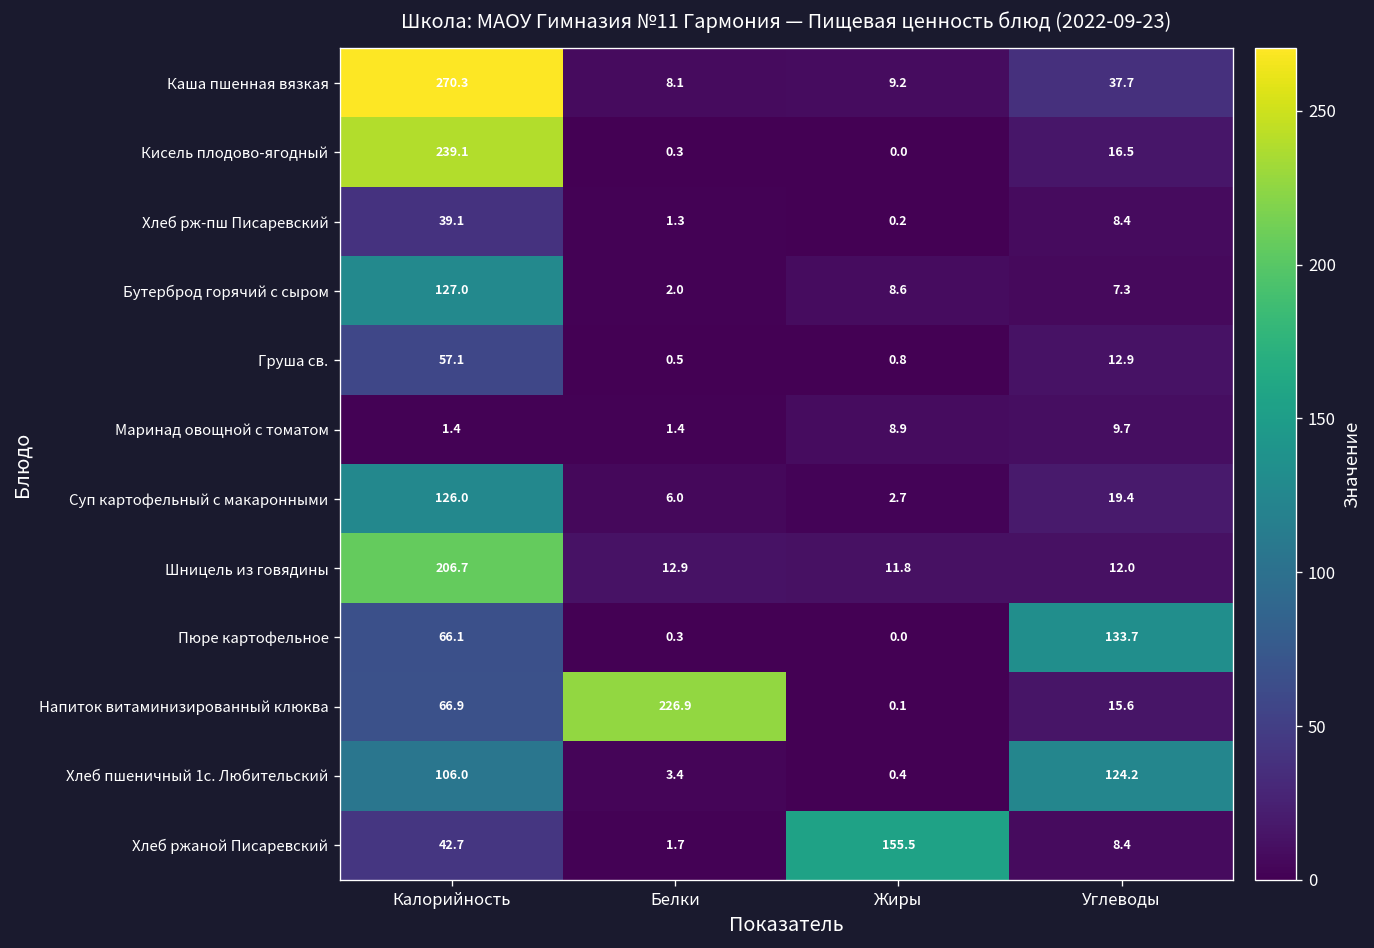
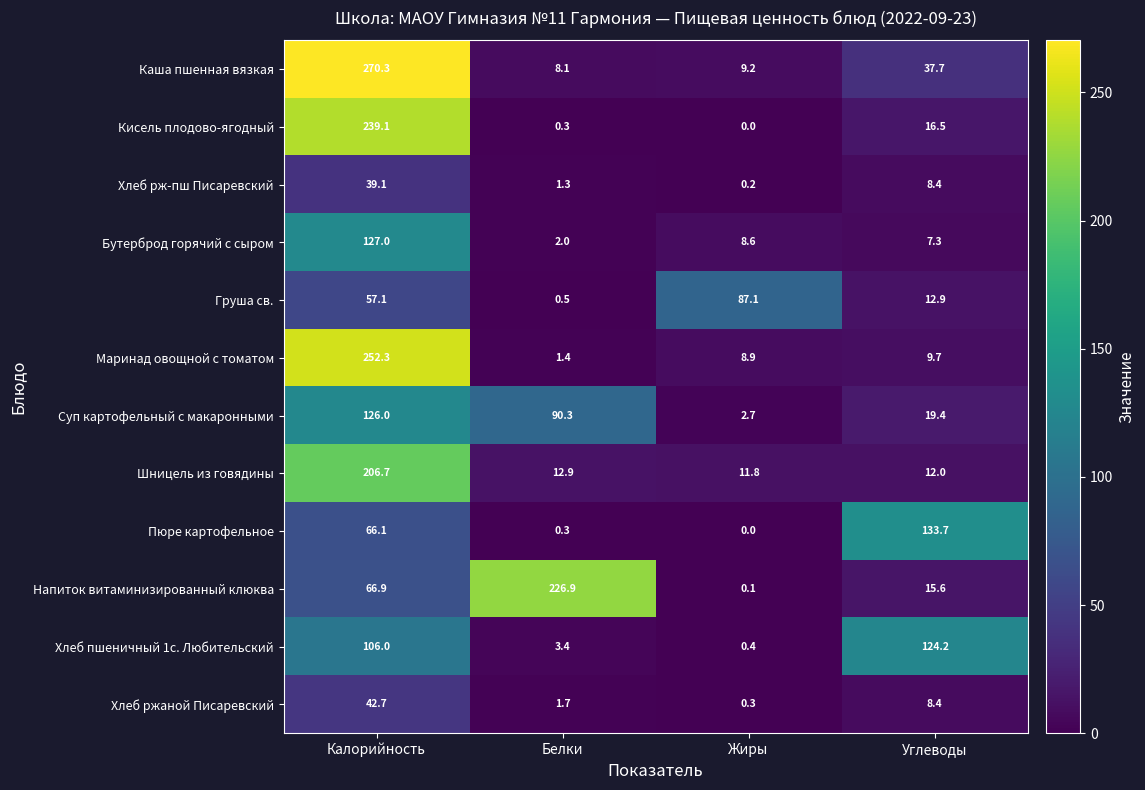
  {
    "Каша пшенная вязкая": {
      "Калорийность": 270.3,
      "Белки": 8.1,
      "Жиры": 9.2,
      "Углеводы": 37.7
    },
    "Кисель плодово-ягодный": {
      "Калорийность": 239.1,
      "Белки": 0.3,
      "Жиры": 0.0,
      "Углеводы": 16.5
    },
    "Хлеб рж-пш Писаревский": {
      "Калорийность": 39.1,
      "Белки": 1.3,
      "Жиры": 0.2,
      "Углеводы": 8.4
    },
    "Бутерброд горячий с сыром": {
      "Калорийность": 127.0,
      "Белки": 2.0,
      "Жиры": 8.6,
      "Углеводы": 7.3
    },
    "Груша св.": {
      "Калорийность": 57.1,
      "Белки": 0.5,
-     "Жиры": 0.8,
+     "Жиры": 87.1,
      "Углеводы": 12.9
    },
    "Маринад овощной с томатом": {
-     "Калорийность": 1.4,
+     "Калорийность": 252.3,
      "Белки": 1.4,
      "Жиры": 8.9,
      "Углеводы": 9.7
    },
    "Суп картофельный с макаронными": {
      "Калорийность": 126.0,
-     "Белки": 6.0,
+     "Белки": 90.3,
      "Жиры": 2.7,
      "Углеводы": 19.4
    },
    "Шницель из говядины": {
      "Калорийность": 206.7,
      "Белки": 12.9,
      "Жиры": 11.8,
      "Углеводы": 12.0
    },
    "Пюре картофельное": {
      "Калорийность": 66.1,
      "Белки": 0.3,
      "Жиры": 0.0,
      "Углеводы": 133.7
    },
    "Напиток витаминизированный клюква": {
      "Калорийность": 66.9,
      "Белки": 226.9,
      "Жиры": 0.1,
      "Углеводы": 15.6
    },
    "Хлеб пшеничный 1с. Любительский": {
      "Калорийность": 106.0,
      "Белки": 3.4,
      "Жиры": 0.4,
      "Углеводы": 124.2
    },
    "Хлеб ржаной Писаревский": {
      "Калорийность": 42.7,
      "Белки": 1.7,
-     "Жиры": 155.5,
+     "Жиры": 0.3,
      "Углеводы": 8.4
    }
  }
